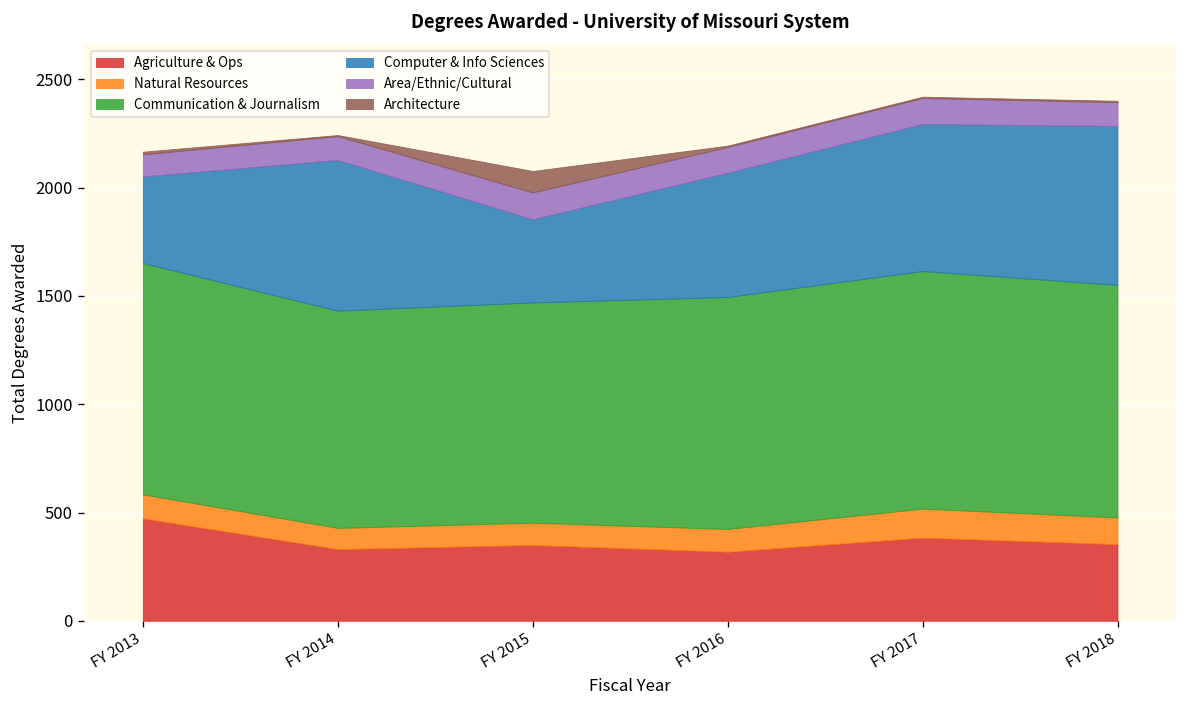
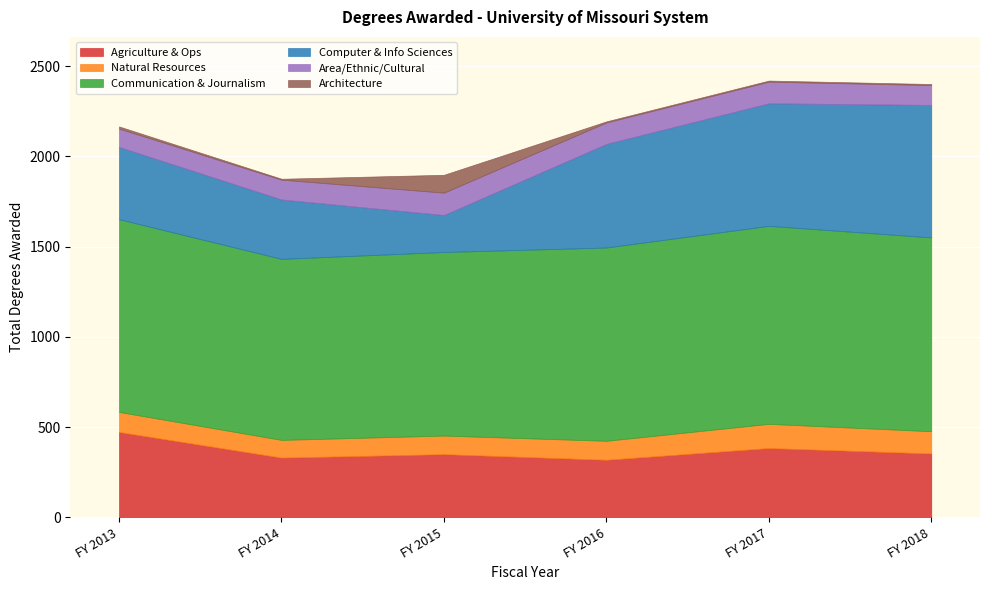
  {
    "Agriculture & Ops": {
      "FY 2013": 470,
      "FY 2014": 330,
      "FY 2015": 350,
      "FY 2016": 320,
      "FY 2017": 380,
      "FY 2018": 350
    },
    "Natural Resources": {
      "FY 2013": 110,
      "FY 2014": 100,
      "FY 2015": 100,
      "FY 2016": 110,
      "FY 2017": 130,
      "FY 2018": 120
    },
    "Communication & Journalism": {
      "FY 2013": 1070,
      "FY 2014": 1000,
      "FY 2015": 1020,
      "FY 2016": 1070,
      "FY 2017": 1100,
      "FY 2018": 1070
    },
    "Computer & Info Sciences": {
      "FY 2013": 400,
-     "FY 2014": 700,
-     "FY 2015": 380,
+     "FY 2014": 330,
+     "FY 2015": 210,
      "FY 2016": 570,
      "FY 2017": 680,
      "FY 2018": 730
    },
    "Area/Ethnic/Cultural": {
      "FY 2015": 120
    },
    "Architecture": {
      "FY 2015": 100
    }
  }
